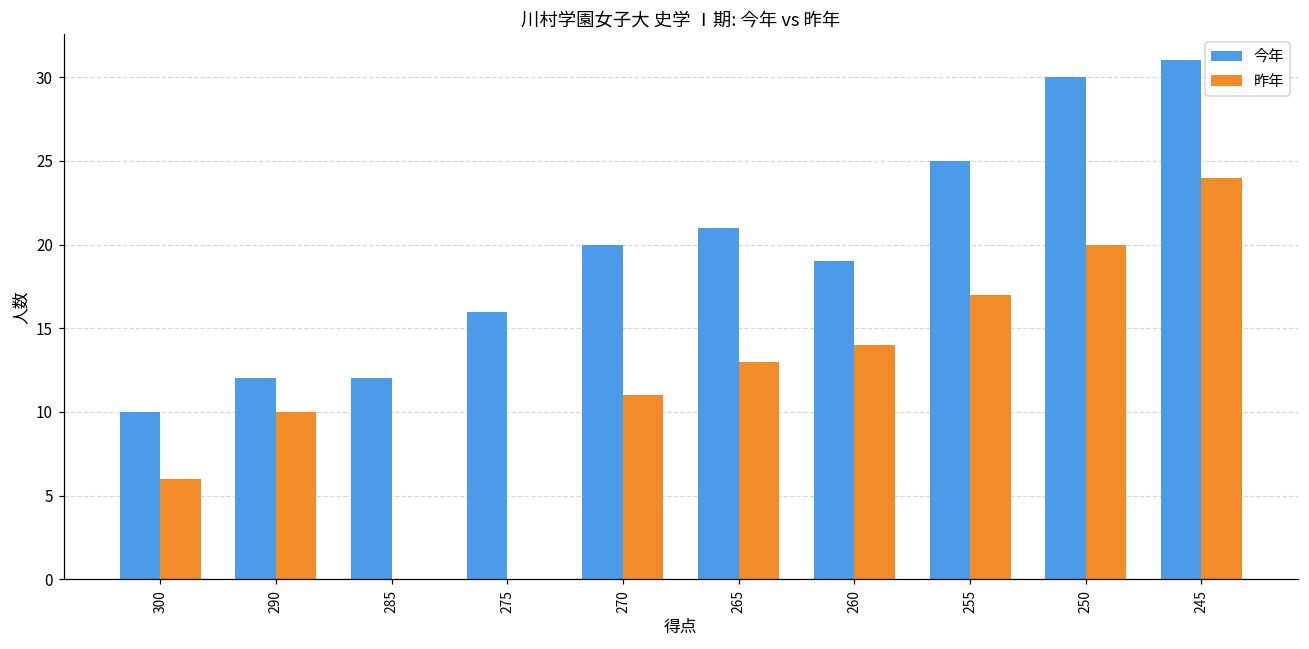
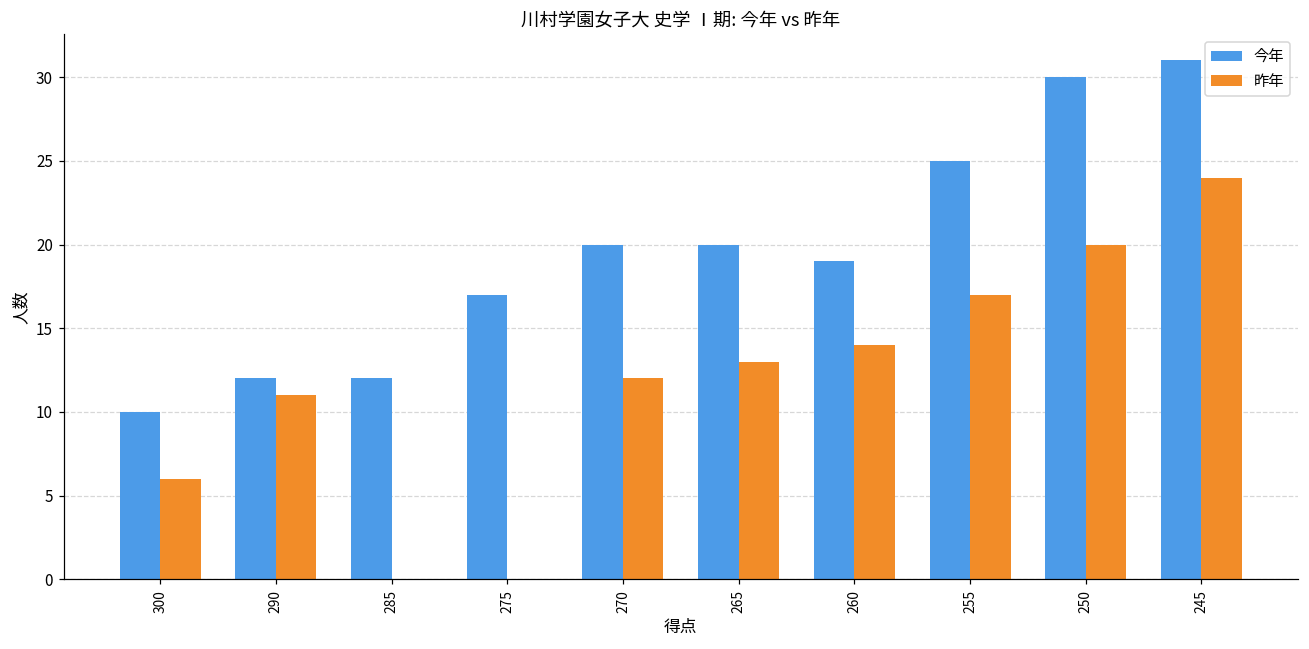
  {
    "今年": {
      "300": 10,
      "290": 12,
      "285": 12,
-     "275": 16,
+     "275": 17,
      "270": 20,
-     "265": 21,
+     "265": 20,
      "260": 19,
      "255": 25,
      "250": 30,
      "245": 31
    },
    "昨年": {
      "300": 6,
-     "290": 10,
+     "290": 11,
      "285": 0,
      "275": 0,
-     "270": 11,
+     "270": 12,
      "265": 13,
      "260": 14,
      "255": 17,
      "250": 20,
      "245": 24
    }
  }
